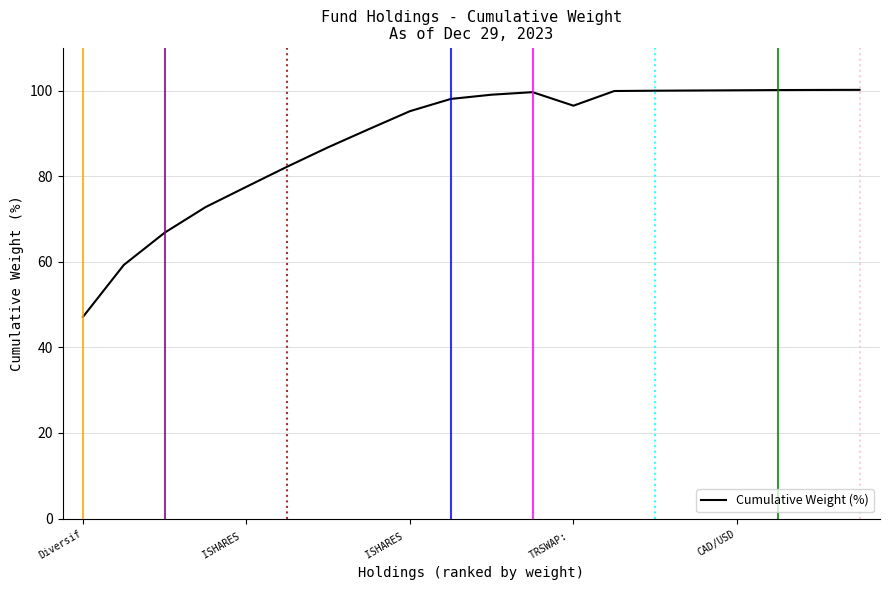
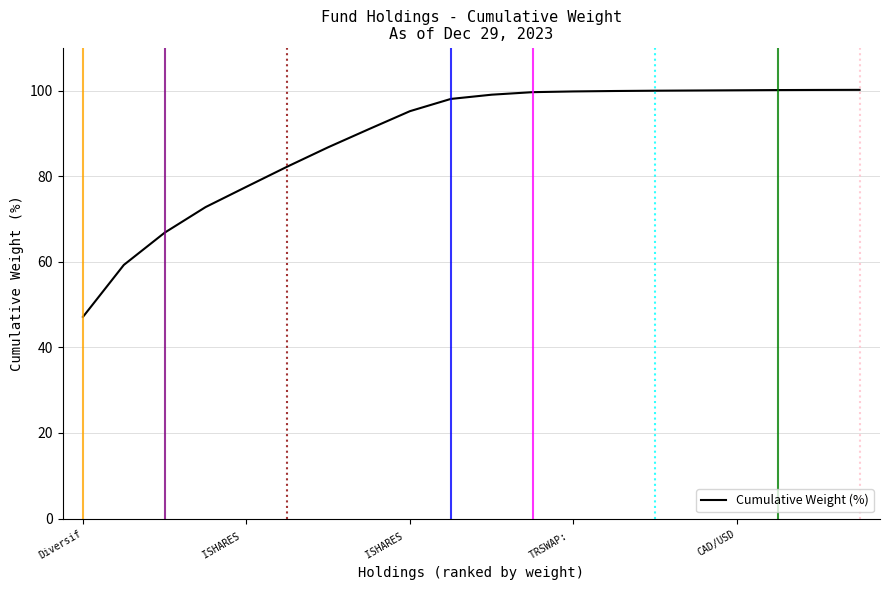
  {
    "Diversif": 47,
-   "TRSWAP:": 96,
+   "TRSWAP:": 100,
    "CAD/USD": 100
  }
